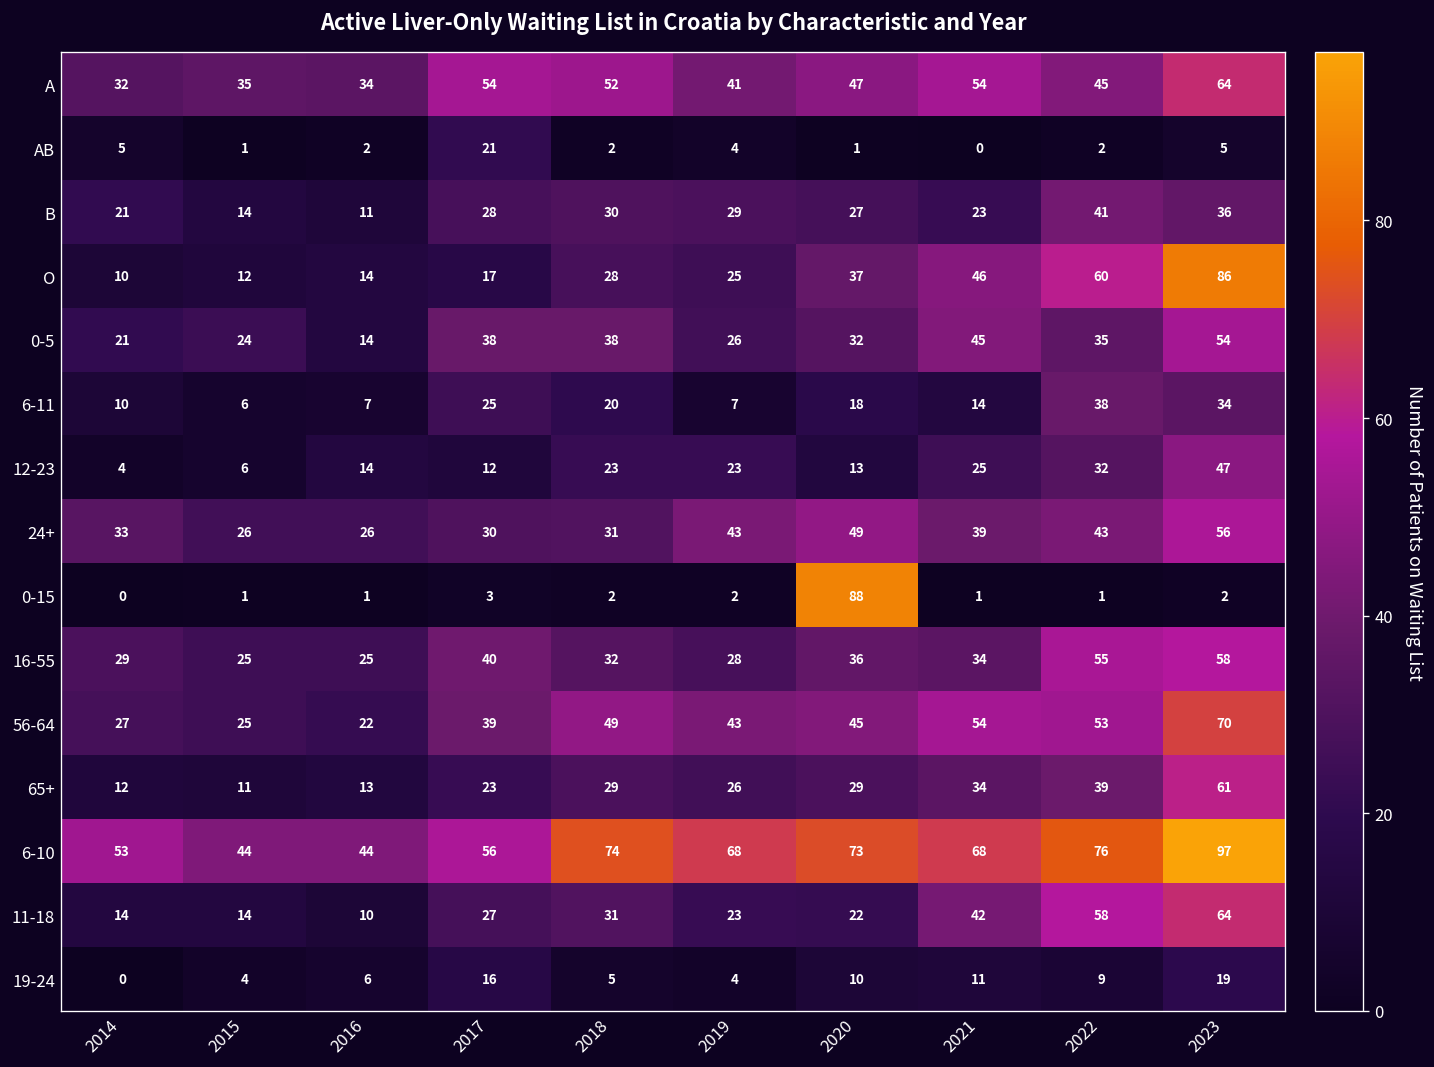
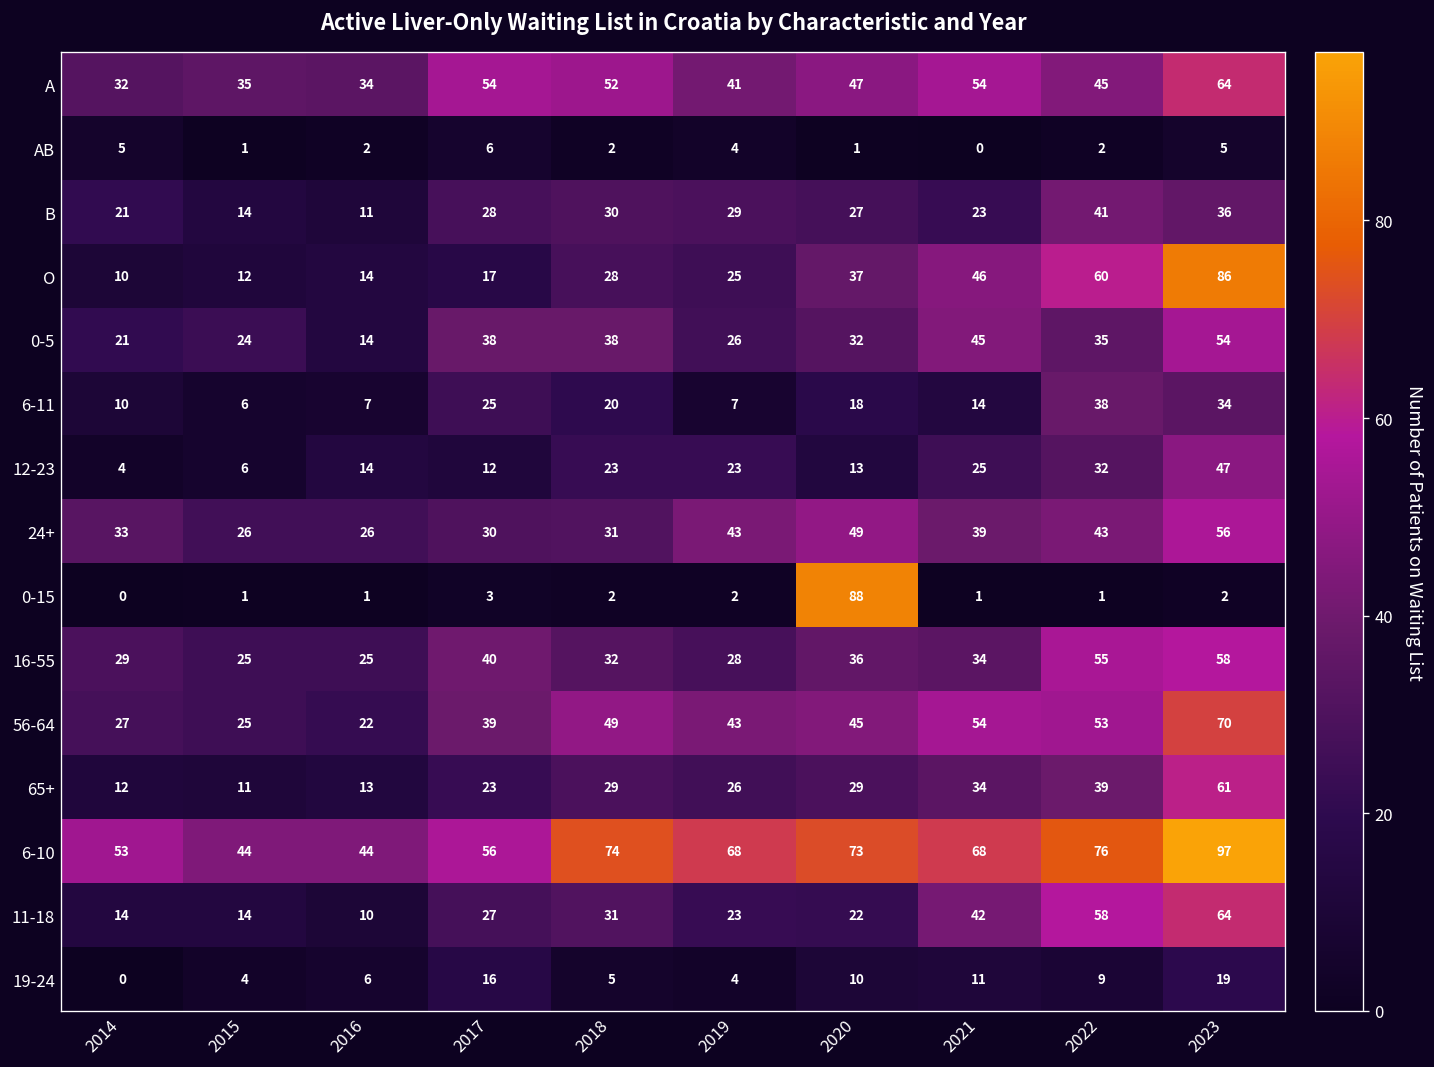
  {
    "A": {
      "2014": 32,
      "2015": 35,
      "2016": 34,
      "2017": 54,
      "2018": 52,
      "2019": 41,
      "2020": 47,
      "2021": 54,
      "2022": 45,
      "2023": 64
    },
    "AB": {
      "2014": 5,
      "2015": 1,
      "2016": 2,
-     "2017": 21,
+     "2017": 6,
      "2018": 2,
      "2019": 4,
      "2020": 1,
      "2021": 0,
      "2022": 2,
      "2023": 5
    },
    "B": {
      "2014": 21,
      "2015": 14,
      "2016": 11,
      "2017": 28,
      "2018": 30,
      "2019": 29,
      "2020": 27,
      "2021": 23,
      "2022": 41,
      "2023": 36
    },
    "O": {
      "2014": 10,
      "2015": 12,
      "2016": 14,
      "2017": 17,
      "2018": 28,
      "2019": 25,
      "2020": 37,
      "2021": 46,
      "2022": 60,
      "2023": 86
    },
    "0-5": {
      "2014": 21,
      "2015": 24,
      "2016": 14,
      "2017": 38,
      "2018": 38,
      "2019": 26,
      "2020": 32,
      "2021": 45,
      "2022": 35,
      "2023": 54
    },
    "6-11": {
      "2014": 10,
      "2015": 6,
      "2016": 7,
      "2017": 25,
      "2018": 20,
      "2019": 7,
      "2020": 18,
      "2021": 14,
      "2022": 38,
      "2023": 34
    },
    "12-23": {
      "2014": 4,
      "2015": 6,
      "2016": 14,
      "2017": 12,
      "2018": 23,
      "2019": 23,
      "2020": 13,
      "2021": 25,
      "2022": 32,
      "2023": 47
    },
    "24+": {
      "2014": 33,
      "2015": 26,
      "2016": 26,
      "2017": 30,
      "2018": 31,
      "2019": 43,
      "2020": 49,
      "2021": 39,
      "2022": 43,
      "2023": 56
    },
    "0-15": {
      "2014": 0,
      "2015": 1,
      "2016": 1,
      "2017": 3,
      "2018": 2,
      "2019": 2,
      "2020": 88,
      "2021": 1,
      "2022": 1,
      "2023": 2
    },
    "16-55": {
      "2014": 29,
      "2015": 25,
      "2016": 25,
      "2017": 40,
      "2018": 32,
      "2019": 28,
      "2020": 36,
      "2021": 34,
      "2022": 55,
      "2023": 58
    },
    "56-64": {
      "2014": 27,
      "2015": 25,
      "2016": 22,
      "2017": 39,
      "2018": 49,
      "2019": 43,
      "2020": 45,
      "2021": 54,
      "2022": 53,
      "2023": 70
    },
    "65+": {
      "2014": 12,
      "2015": 11,
      "2016": 13,
      "2017": 23,
      "2018": 29,
      "2019": 26,
      "2020": 29,
      "2021": 34,
      "2022": 39,
      "2023": 61
    },
    "6-10": {
      "2014": 53,
      "2015": 44,
      "2016": 44,
      "2017": 56,
      "2018": 74,
      "2019": 68,
      "2020": 73,
      "2021": 68,
      "2022": 76,
      "2023": 97
    },
    "11-18": {
      "2014": 14,
      "2015": 14,
      "2016": 10,
      "2017": 27,
      "2018": 31,
      "2019": 23,
      "2020": 22,
      "2021": 42,
      "2022": 58,
      "2023": 64
    },
    "19-24": {
      "2014": 0,
      "2015": 4,
      "2016": 6,
      "2017": 16,
      "2018": 5,
      "2019": 4,
      "2020": 10,
      "2021": 11,
      "2022": 9,
      "2023": 19
    }
  }
